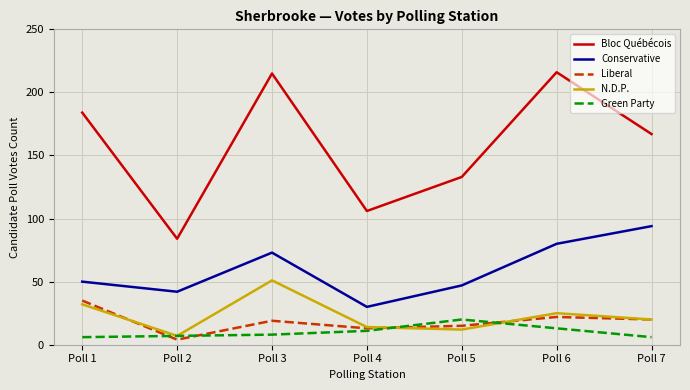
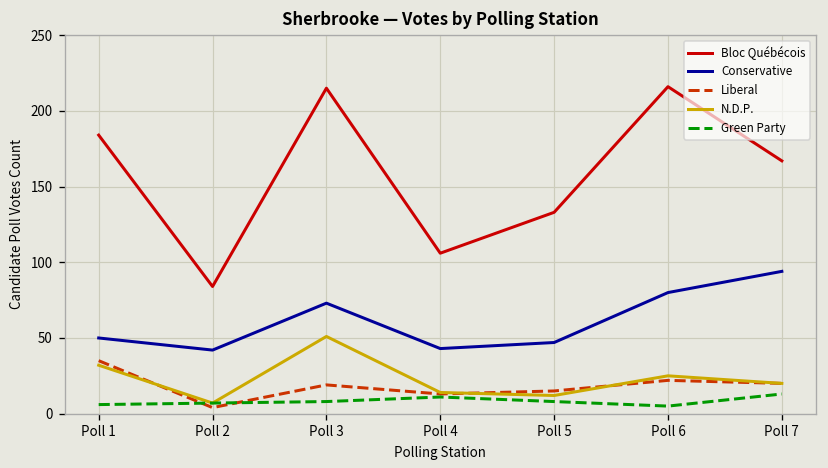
  {
    "Conservative": {
      "Poll 1": 50,
      "Poll 2": 42,
      "Poll 3": 73,
-     "Poll 4": 30,
+     "Poll 4": 43,
      "Poll 5": 47,
      "Poll 6": 80,
      "Poll 7": 94
    },
    "N.D.P.": {
      "Poll 1": 32,
      "Poll 3": 51,
      "Poll 5": 12,
      "Poll 6": 25
    },
    "Green Party": {
      "Poll 1": 6,
      "Poll 3": 8,
-     "Poll 5": 20,
-     "Poll 6": 13,
-     "Poll 7": 6
+     "Poll 5": 8,
+     "Poll 6": 5,
+     "Poll 7": 13
    }
  }
